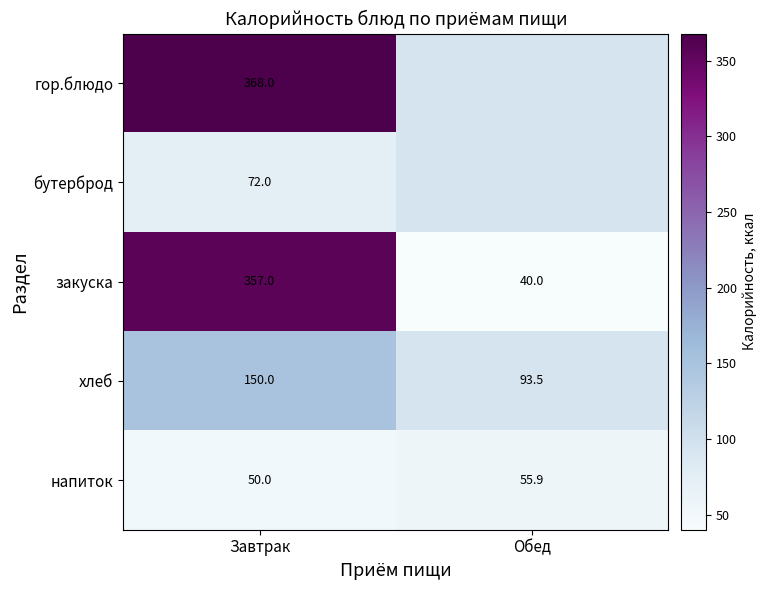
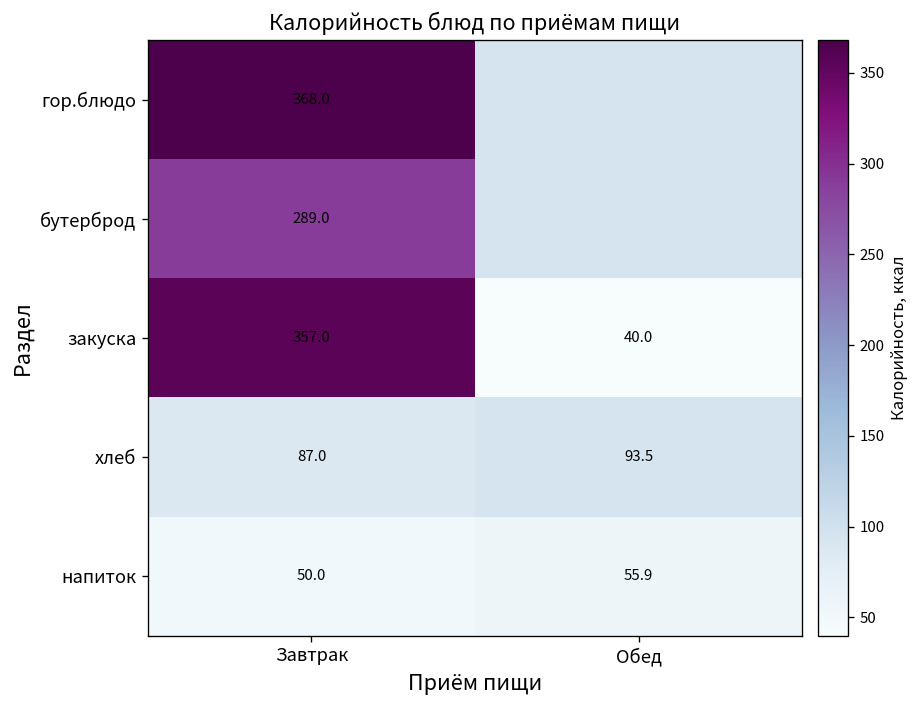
  {
    "гор.блюдо": {
      "Завтрак": 368.0
    },
    "бутерброд": {
-     "Завтрак": 72.0
+     "Завтрак": 289.0
    },
    "закуска": {
      "Завтрак": 357.0,
      "Обед": 40.0
    },
    "хлеб": {
-     "Завтрак": 150.0,
+     "Завтрак": 87.0,
      "Обед": 93.5
    },
    "напиток": {
      "Завтрак": 50.0,
      "Обед": 55.9
    }
  }
